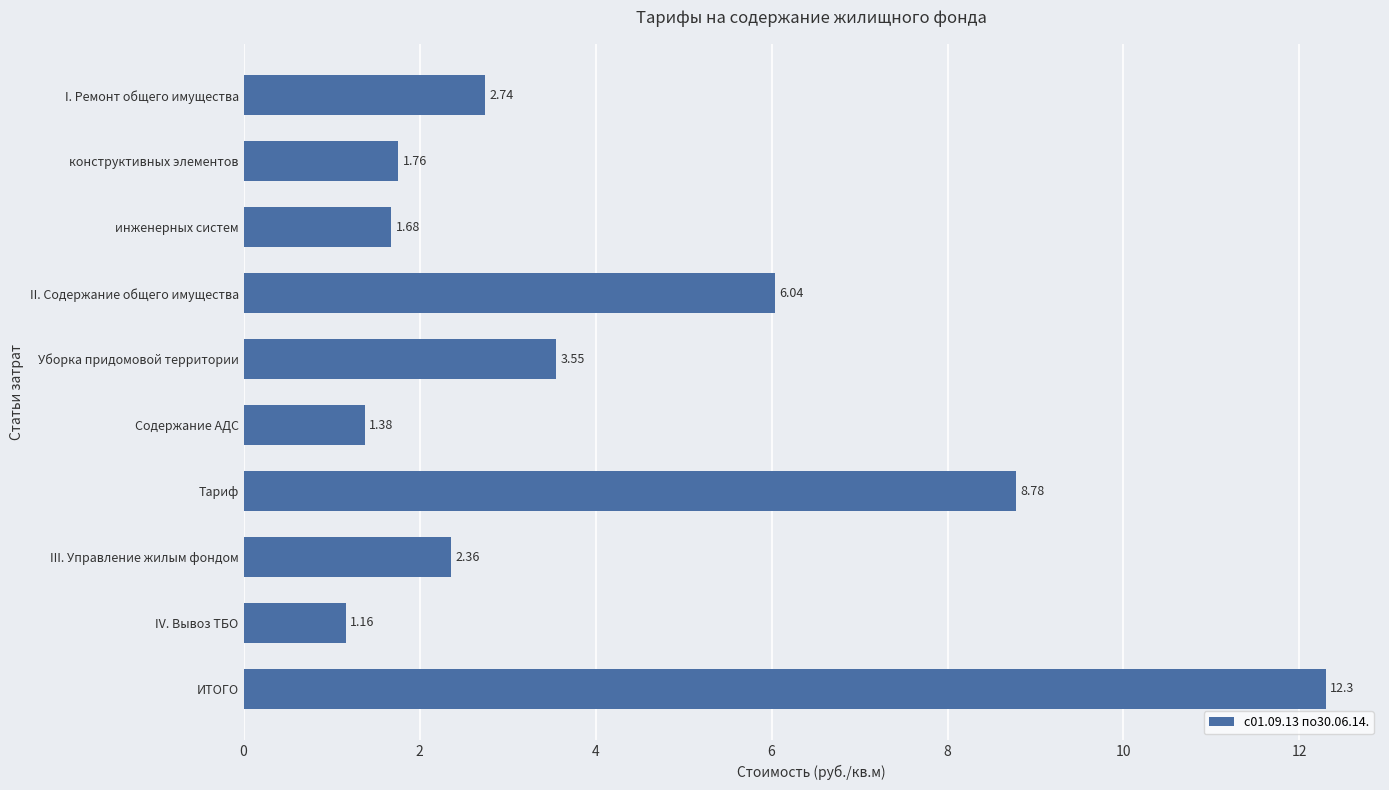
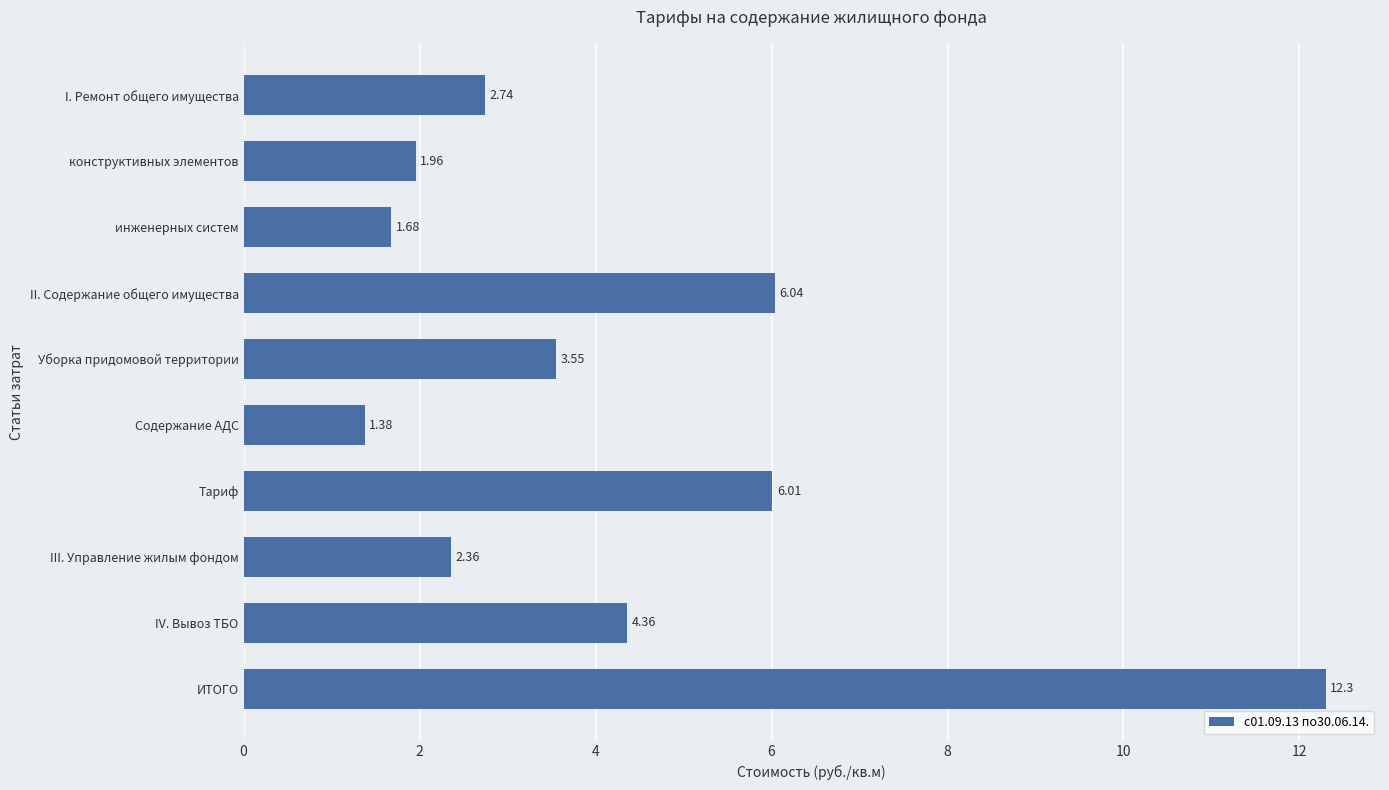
  {
    "I. Ремонт общего имущества": 2.74,
-   "конструктивных элементов": 1.76,
+   "конструктивных элементов": 1.96,
    "инженерных систем": 1.68,
    "II. Содержание общего имущества": 6.04,
    "Уборка придомовой территории": 3.55,
    "Содержание АДС": 1.38,
-   "Тариф": 8.78,
+   "Тариф": 6.01,
    "III. Управление жилым фондом": 2.36,
-   "IV. Вывоз ТБО": 1.16,
+   "IV. Вывоз ТБО": 4.36,
    "ИТОГО": 12.3
  }
